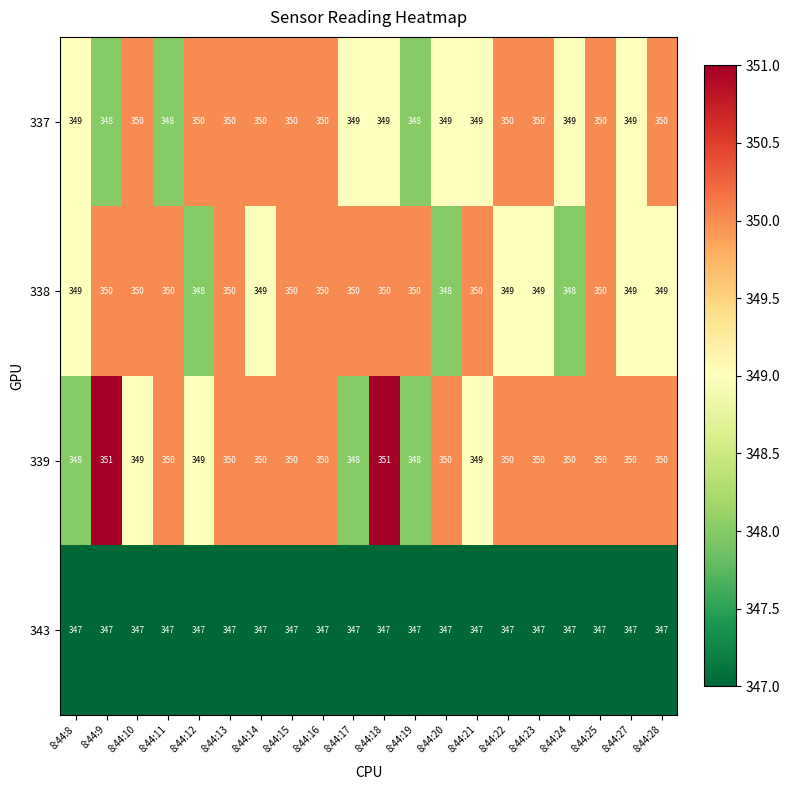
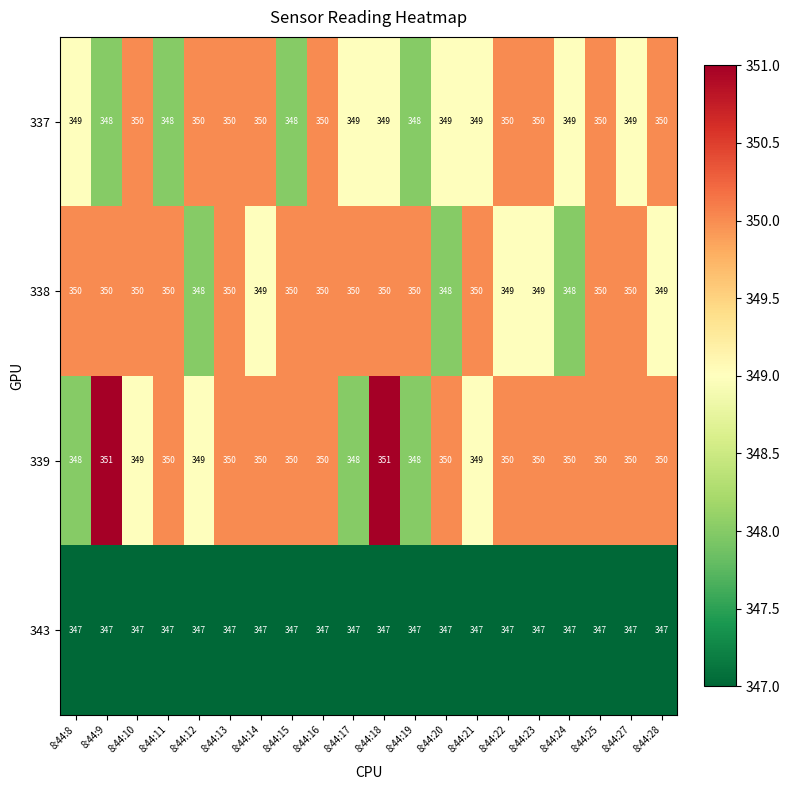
  {
    "337": {
      "8:44:8": 349,
      "8:44:9": 348,
      "8:44:10": 350,
      "8:44:11": 348,
      "8:44:12": 350,
      "8:44:13": 350,
      "8:44:14": 350,
-     "8:44:15": 350,
+     "8:44:15": 348,
      "8:44:16": 350,
      "8:44:17": 349,
      "8:44:18": 349,
      "8:44:19": 348,
      "8:44:20": 349,
      "8:44:21": 349,
      "8:44:22": 350,
      "8:44:23": 350,
      "8:44:24": 349,
      "8:44:25": 350,
      "8:44:27": 349,
      "8:44:28": 350
    },
    "338": {
-     "8:44:8": 349,
+     "8:44:8": 350,
      "8:44:9": 350,
      "8:44:10": 350,
      "8:44:11": 350,
      "8:44:12": 348,
      "8:44:13": 350,
      "8:44:14": 349,
      "8:44:15": 350,
      "8:44:16": 350,
      "8:44:17": 350,
      "8:44:18": 350,
      "8:44:19": 350,
      "8:44:20": 348,
      "8:44:21": 350,
      "8:44:22": 349,
      "8:44:23": 349,
      "8:44:24": 348,
      "8:44:25": 350,
-     "8:44:27": 349,
+     "8:44:27": 350,
      "8:44:28": 349
    },
    "339": {
      "8:44:8": 348,
      "8:44:9": 351,
      "8:44:10": 349,
      "8:44:11": 350,
      "8:44:12": 349,
      "8:44:13": 350,
      "8:44:14": 350,
      "8:44:15": 350,
      "8:44:16": 350,
      "8:44:17": 348,
      "8:44:18": 351,
      "8:44:19": 348,
      "8:44:20": 350,
      "8:44:21": 349,
      "8:44:22": 350,
      "8:44:23": 350,
      "8:44:24": 350,
      "8:44:25": 350,
      "8:44:27": 350,
      "8:44:28": 350
    },
    "343": {
      "8:44:8": 347,
      "8:44:9": 347,
      "8:44:10": 347,
      "8:44:11": 347,
      "8:44:12": 347,
      "8:44:13": 347,
      "8:44:14": 347,
      "8:44:15": 347,
      "8:44:16": 347,
      "8:44:17": 347,
      "8:44:18": 347,
      "8:44:19": 347,
      "8:44:20": 347,
      "8:44:21": 347,
      "8:44:22": 347,
      "8:44:23": 347,
      "8:44:24": 347,
      "8:44:25": 347,
      "8:44:27": 347,
      "8:44:28": 347
    }
  }
